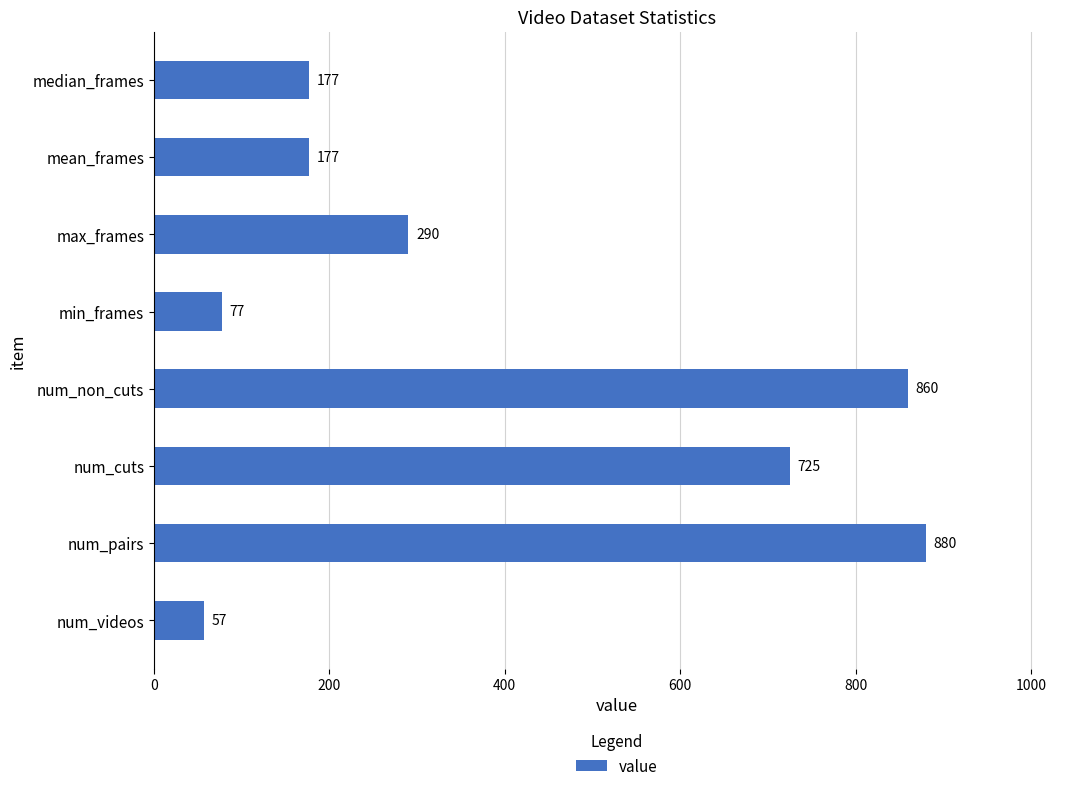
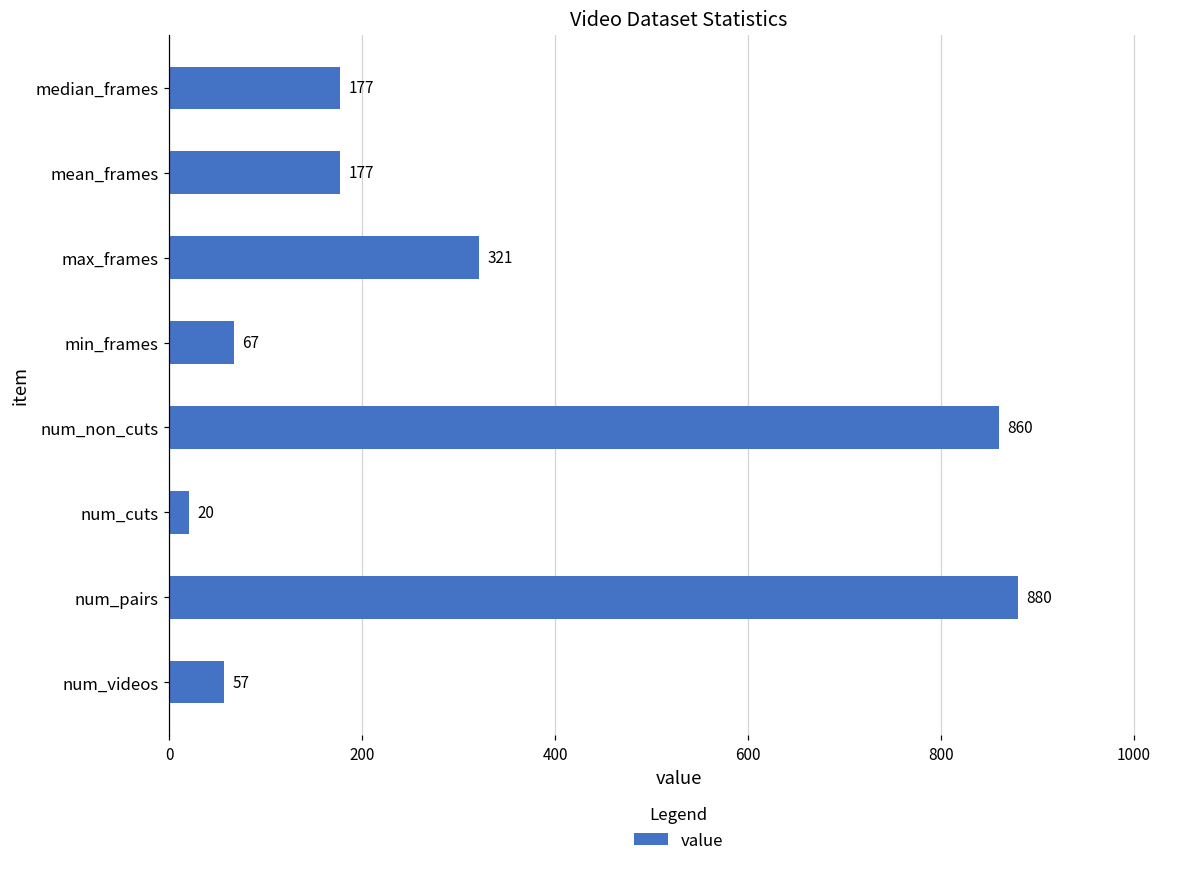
  {
    "median_frames": 177,
    "mean_frames": 177,
-   "max_frames": 290,
-   "min_frames": 77,
+   "max_frames": 321,
+   "min_frames": 67,
    "num_non_cuts": 860,
-   "num_cuts": 725,
+   "num_cuts": 20,
    "num_pairs": 880,
    "num_videos": 57
  }
